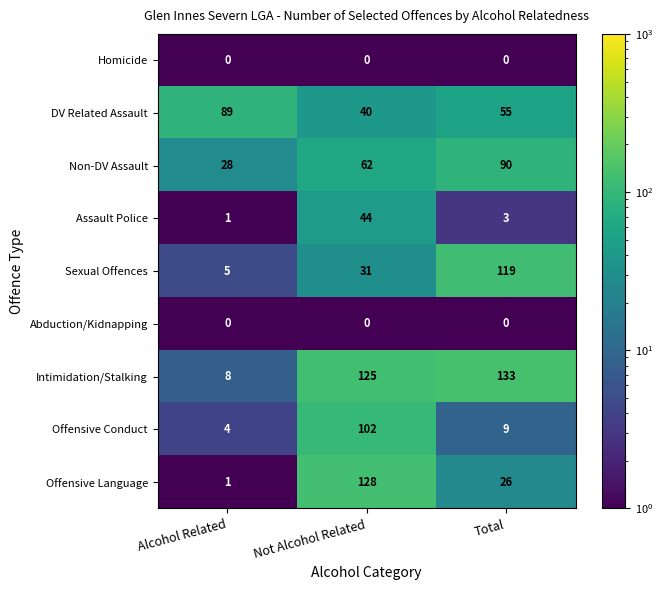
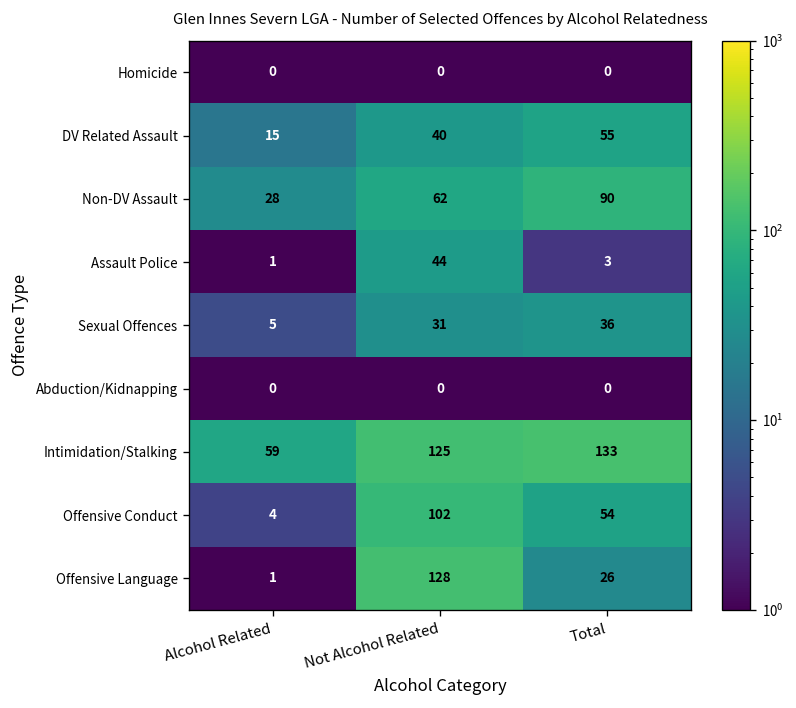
  {
    "Homicide": {
      "Alcohol Related": 0,
      "Not Alcohol Related": 0,
      "Total": 0
    },
    "DV Related Assault": {
-     "Alcohol Related": 89,
+     "Alcohol Related": 15,
      "Not Alcohol Related": 40,
      "Total": 55
    },
    "Non-DV Assault": {
      "Alcohol Related": 28,
      "Not Alcohol Related": 62,
      "Total": 90
    },
    "Assault Police": {
      "Alcohol Related": 1,
      "Not Alcohol Related": 44,
      "Total": 3
    },
    "Sexual Offences": {
      "Alcohol Related": 5,
      "Not Alcohol Related": 31,
-     "Total": 119
+     "Total": 36
    },
    "Abduction/Kidnapping": {
      "Alcohol Related": 0,
      "Not Alcohol Related": 0,
      "Total": 0
    },
    "Intimidation/Stalking": {
-     "Alcohol Related": 8,
+     "Alcohol Related": 59,
      "Not Alcohol Related": 125,
      "Total": 133
    },
    "Offensive Conduct": {
      "Alcohol Related": 4,
      "Not Alcohol Related": 102,
-     "Total": 9
+     "Total": 54
    },
    "Offensive Language": {
      "Alcohol Related": 1,
      "Not Alcohol Related": 128,
      "Total": 26
    }
  }
